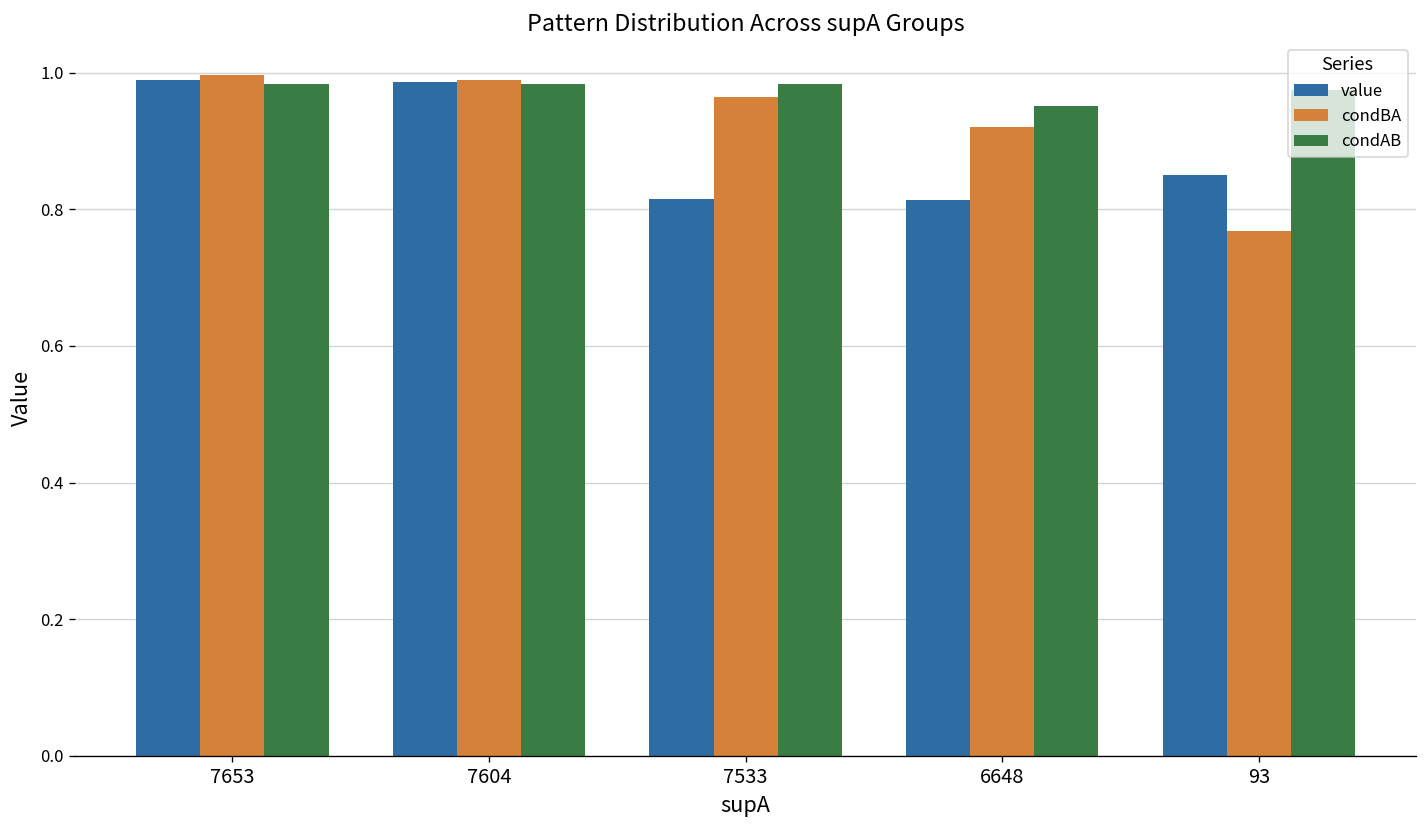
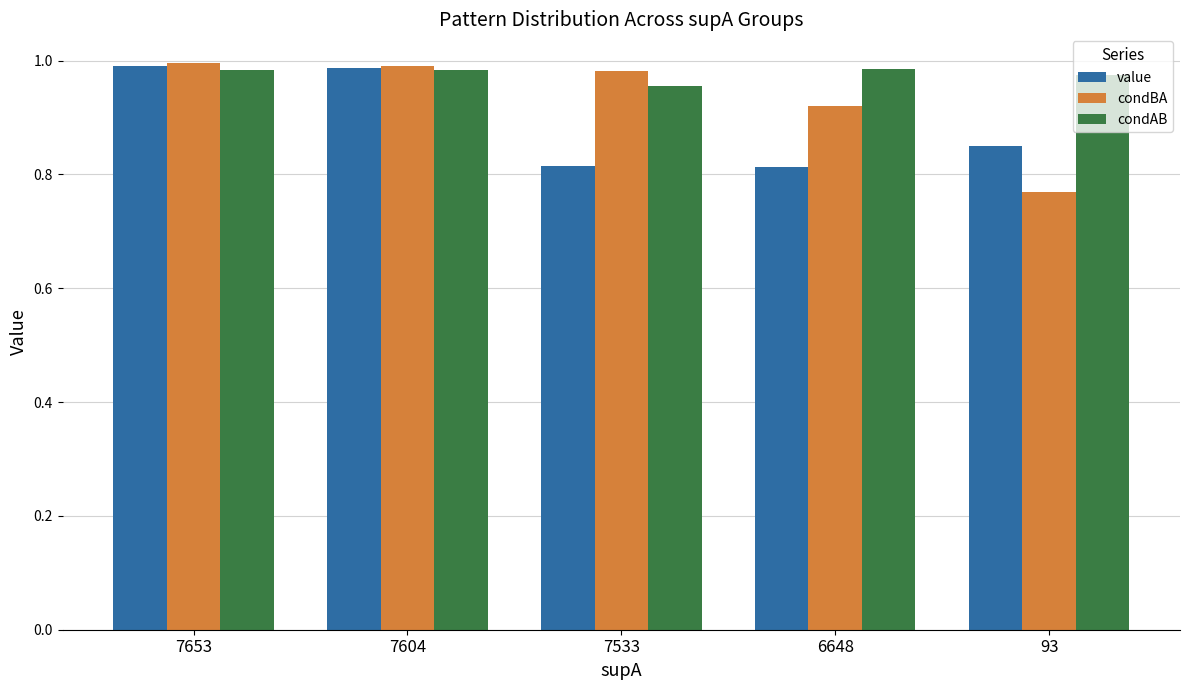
  {
    "value": {
      "7653": 0.99,
      "7604": 0.99,
      "7533": 0.81,
      "6648": 0.81,
      "93": 0.85
    },
    "condBA": {
      "7653": 1.00,
      "7604": 0.99,
-     "7533": 0.96,
+     "7533": 0.98,
      "6648": 0.92,
      "93": 0.77
    },
    "condAB": {
      "7653": 0.98,
      "7604": 0.98,
-     "7533": 0.98,
-     "6648": 0.95
+     "7533": 0.96,
+     "6648": 0.98
    }
  }
